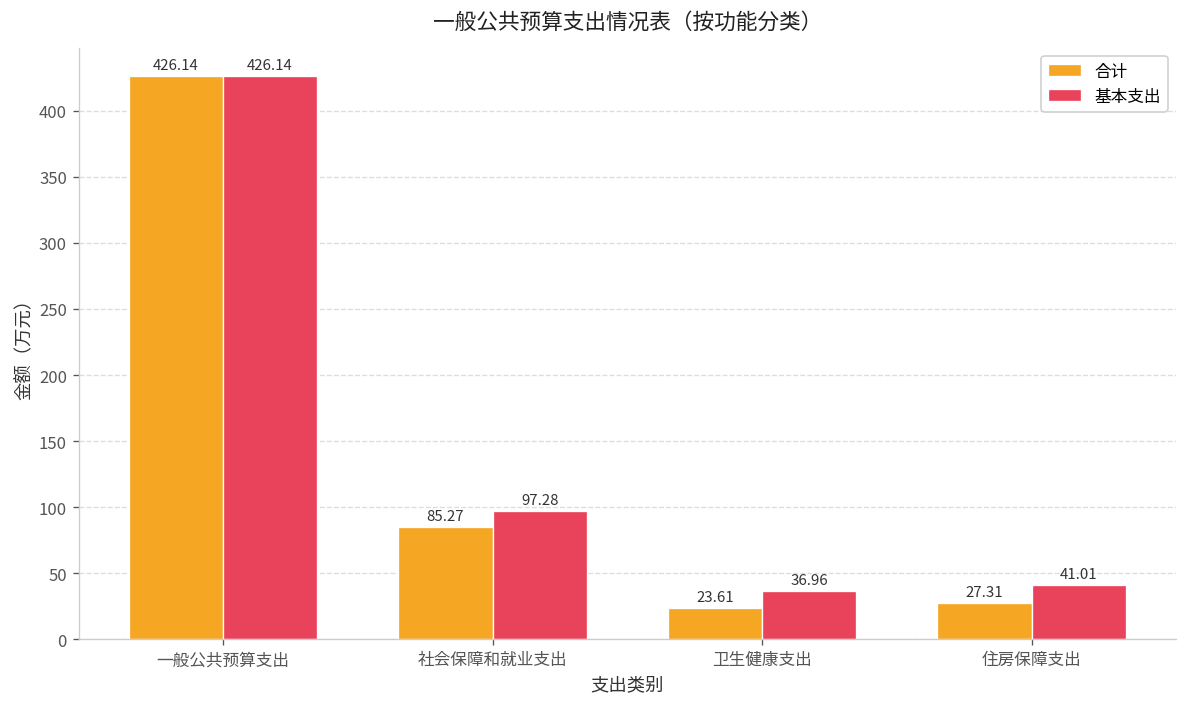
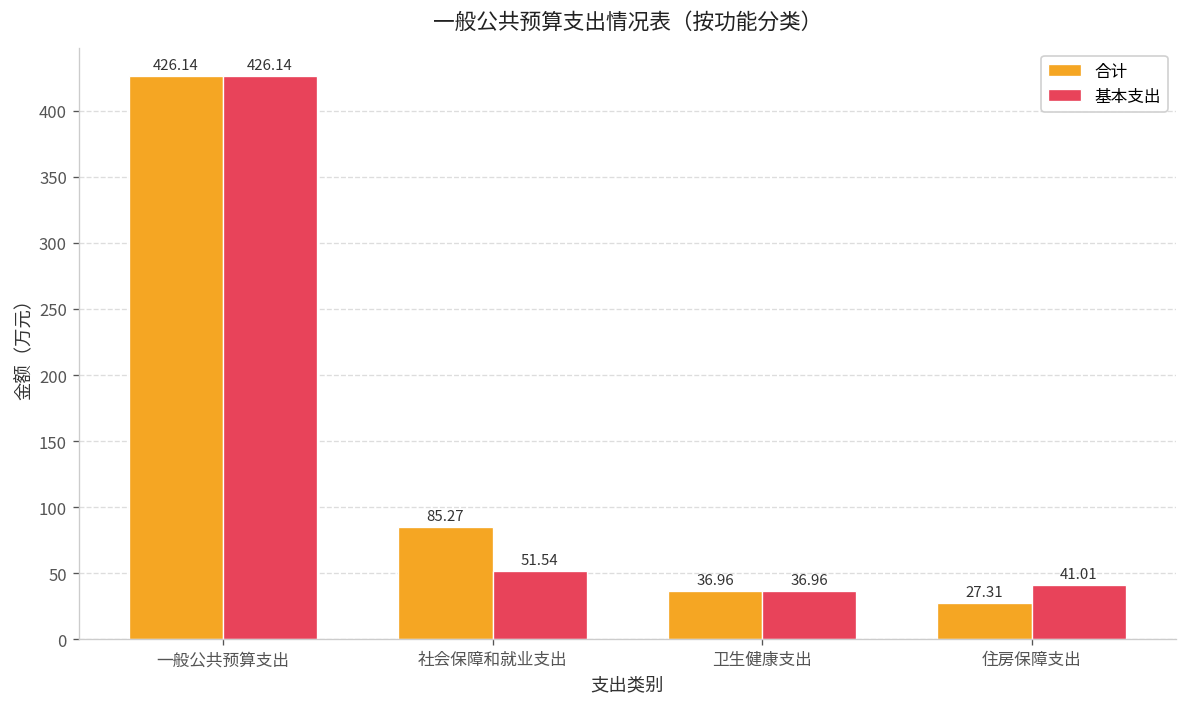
  {
    "合计": {
      "一般公共预算支出": 426.14,
      "社会保障和就业支出": 85.27,
-     "卫生健康支出": 23.61,
+     "卫生健康支出": 36.96,
      "住房保障支出": 27.31
    },
    "基本支出": {
      "一般公共预算支出": 426.14,
-     "社会保障和就业支出": 97.28,
+     "社会保障和就业支出": 51.54,
      "卫生健康支出": 36.96,
      "住房保障支出": 41.01
    }
  }
